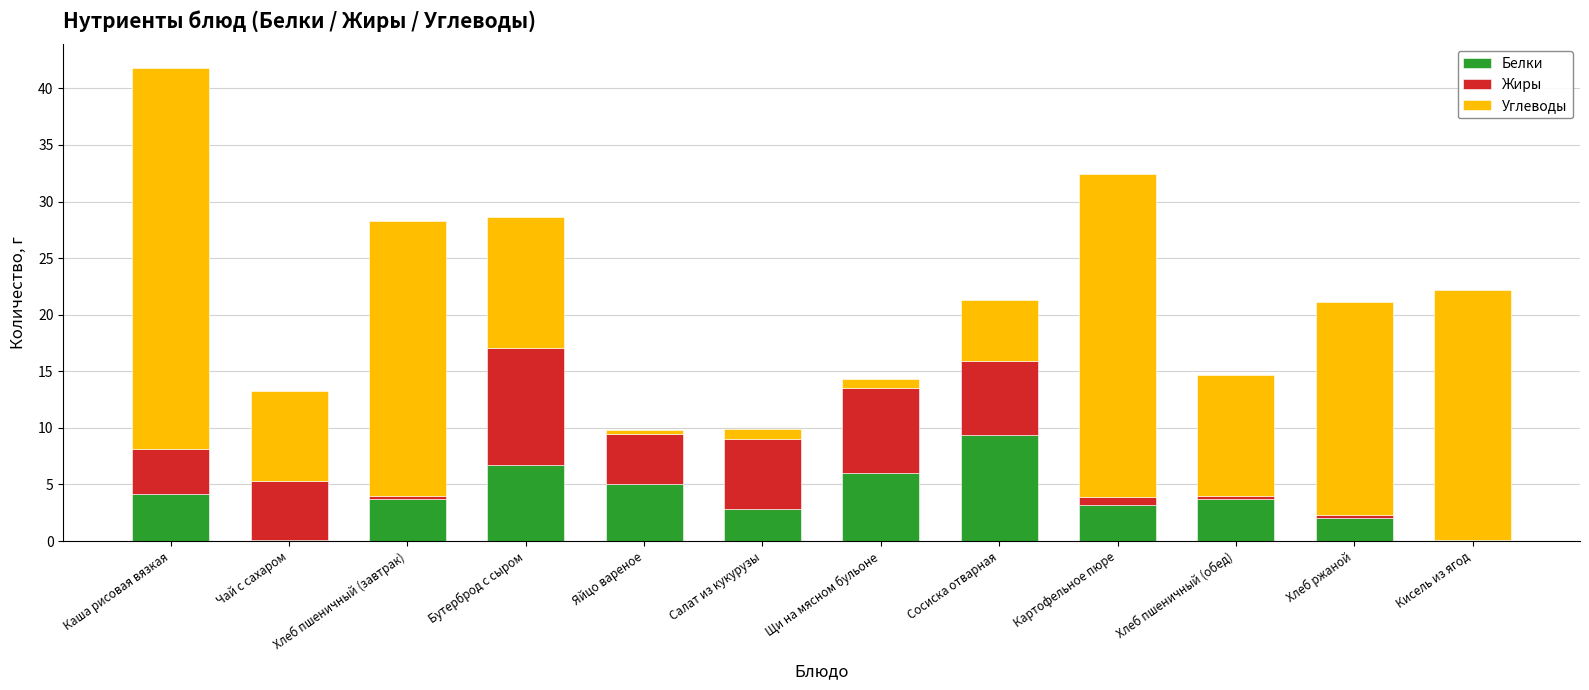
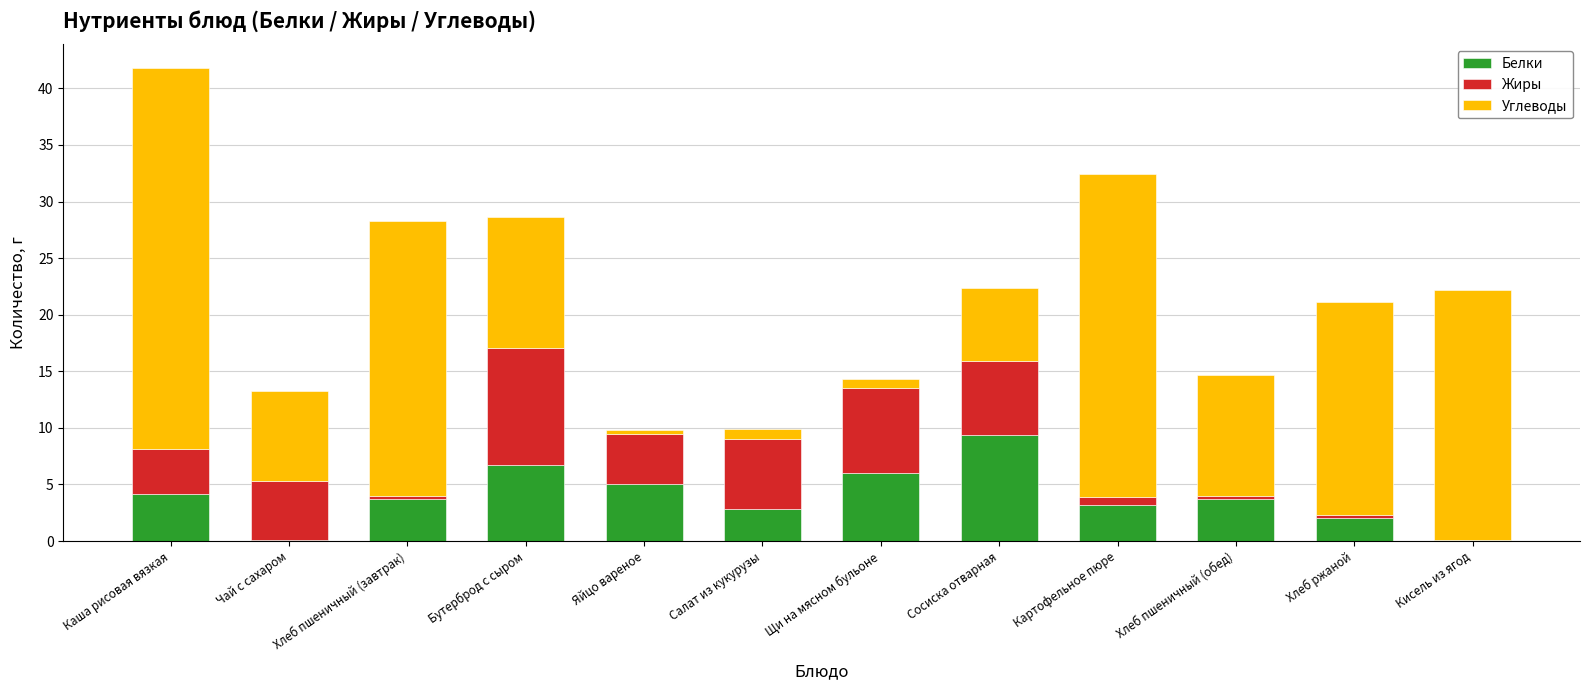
  {
    "Белки": {
      "Каша рисовая вязкая": 4.2,
      "Хлеб пшеничный (завтрак)": 3.7,
      "Бутерброд с сыром": 6.7,
      "Яйцо вареное": 5.0,
      "Салат из кукурузы": 2.8,
      "Щи на мясном бульоне": 6.0,
      "Сосиска отварная": 9.4,
      "Картофельное пюре": 3.2,
      "Хлеб пшеничный (обед)": 3.7,
      "Хлеб ржаной": 2.0
    },
    "Жиры": {
      "Каша рисовая вязкая": 3.9,
      "Чай с сахаром": 5.2,
      "Хлеб пшеничный (завтрак)": 0.3,
      "Бутерброд с сыром": 10.4,
      "Яйцо вареное": 4.5,
      "Салат из кукурузы": 6.2,
      "Щи на мясном бульоне": 7.5,
      "Сосиска отварная": 6.5,
      "Картофельное пюре": 0.7,
      "Хлеб пшеничный (обед)": 0.3,
      "Хлеб ржаной": 0.3,
      "Кисель из ягод": 0.0
    },
    "Углеводы": {
      "Каша рисовая вязкая": 33.7,
      "Чай с сахаром": 8.0,
      "Хлеб пшеничный (завтрак)": 24.3,
      "Бутерброд с сыром": 11.5,
      "Яйцо вареное": 0.3,
      "Салат из кукурузы": 0.9,
      "Щи на мясном бульоне": 0.8,
-     "Сосиска отварная": 5.4,
+     "Сосиска отварная": 6.5,
      "Картофельное пюре": 28.5,
      "Хлеб пшеничный (обед)": 10.7,
      "Хлеб ржаной": 18.8,
      "Кисель из ягод": 22.1
    }
  }
